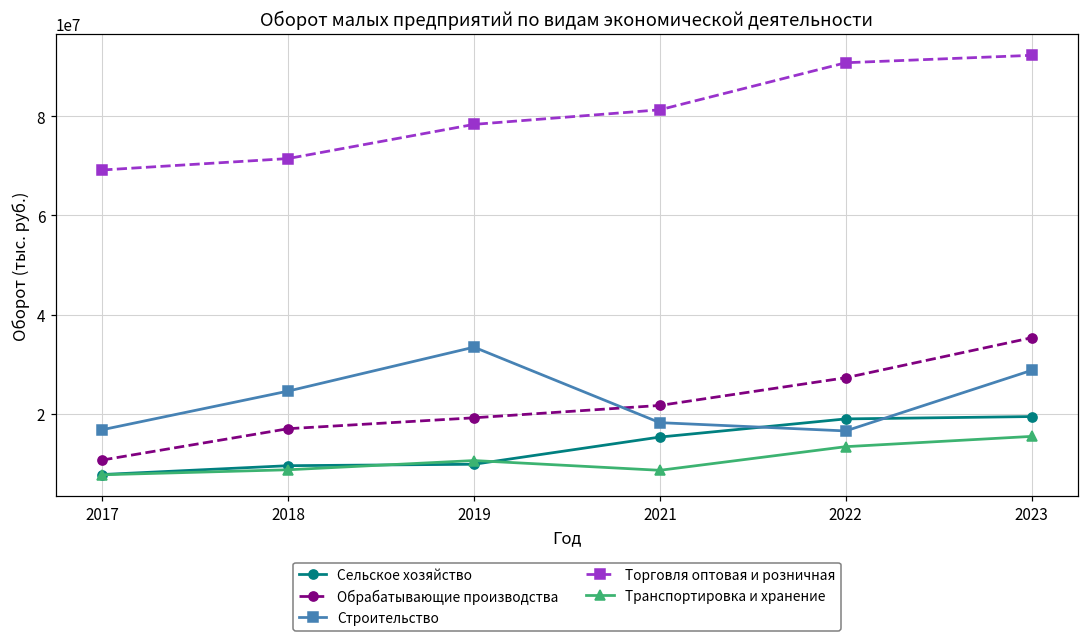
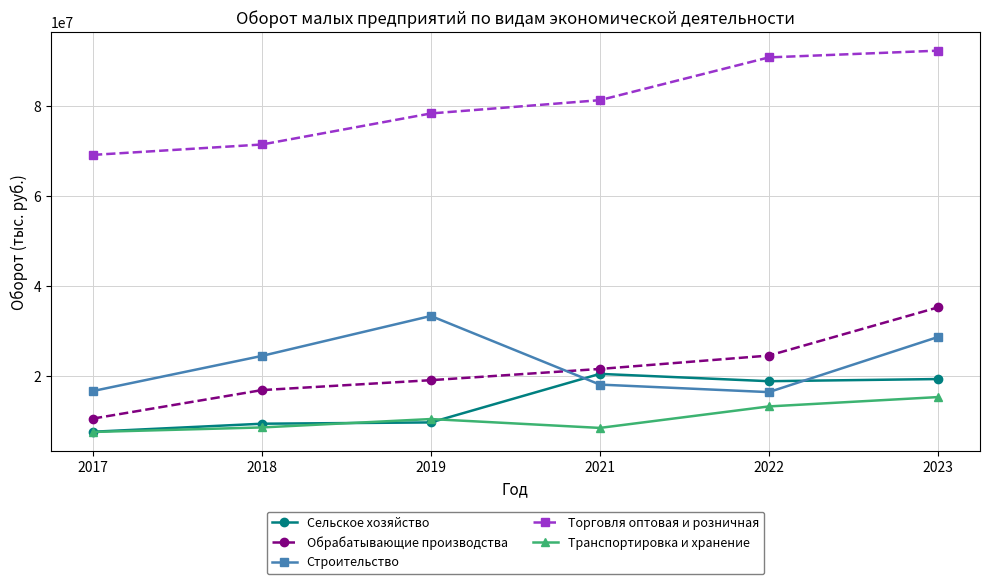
  {
    "Сельское хозяйство": {
      "2018": 9000000,
      "2019": 10000000,
-     "2021": 15000000,
+     "2021": 21000000,
      "2022": 19000000,
      "2023": 19000000
    },
    "Обрабатывающие производства": {
      "2017": 11000000,
      "2018": 17000000,
      "2019": 19000000,
      "2021": 22000000,
-     "2022": 27000000,
+     "2022": 25000000,
      "2023": 35000000
    },
    "Строительство": {
      "2017": 17000000,
      "2018": 25000000,
      "2019": 33000000,
      "2021": 18000000,
      "2022": 17000000,
      "2023": 29000000
    },
    "Торговля оптовая и розничная": {
      "2017": 69000000,
      "2018": 71000000,
      "2019": 78000000,
      "2021": 81000000,
      "2022": 91000000,
      "2023": 92000000
    },
    "Транспортировка и хранение": {
      "2018": 9000000,
      "2019": 11000000,
      "2021": 9000000,
      "2022": 13000000,
      "2023": 15000000
    }
  }
